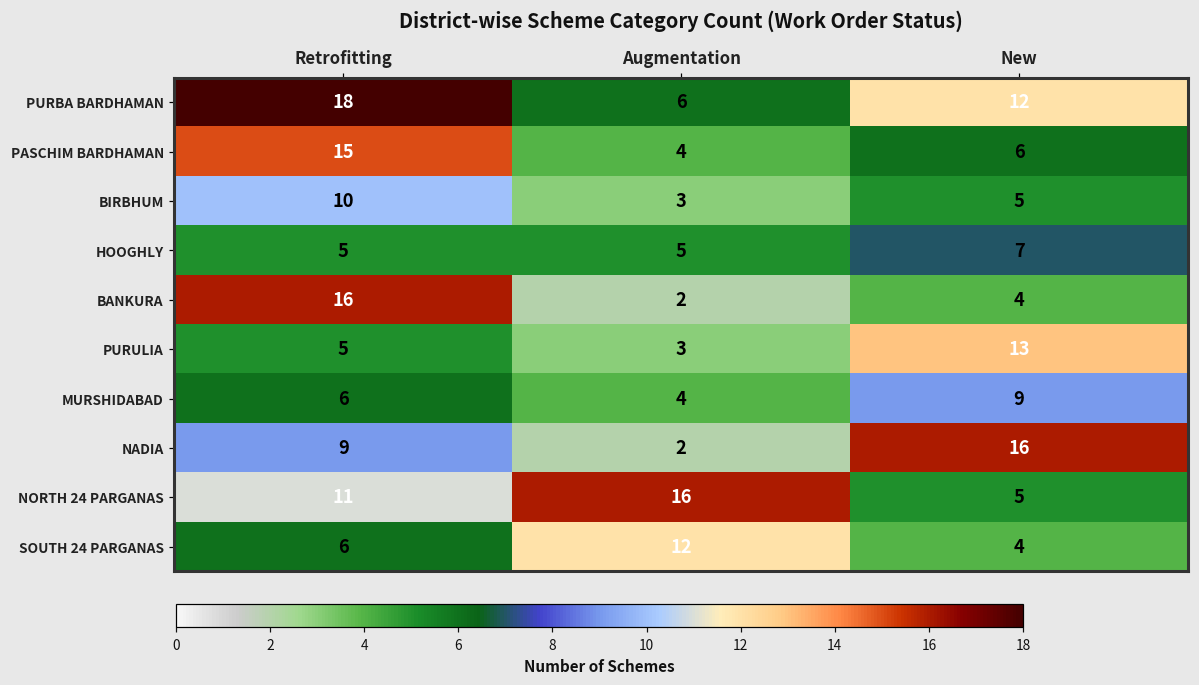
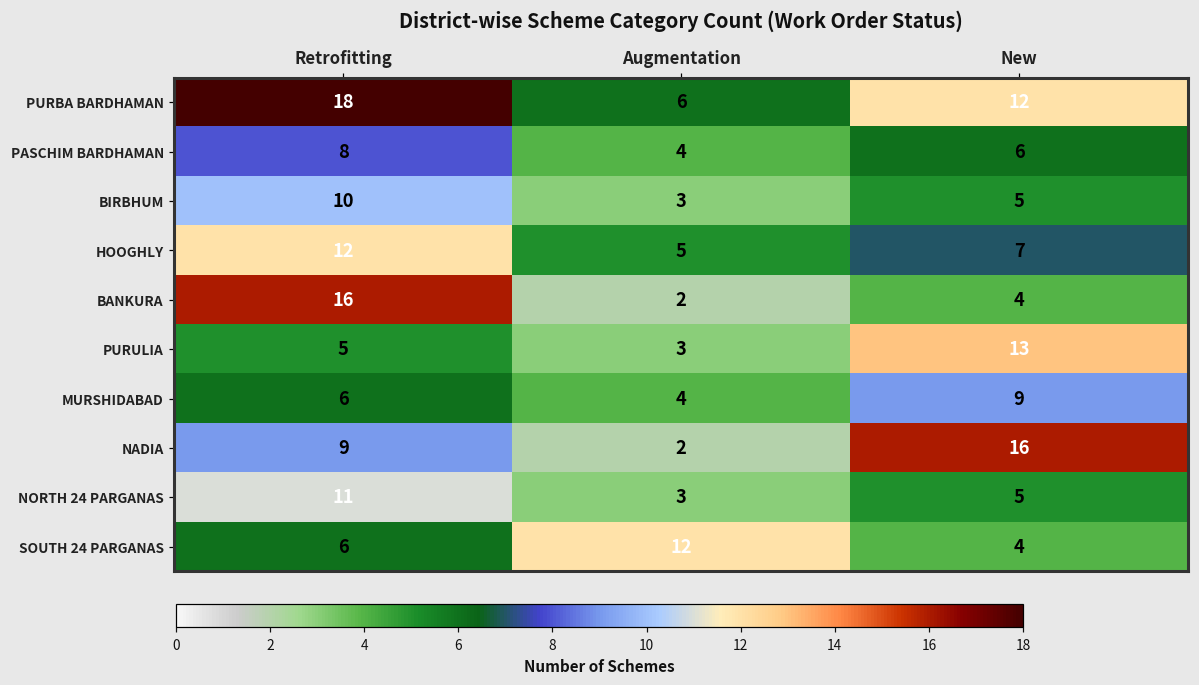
  {
    "PURBA BARDHAMAN": {
      "Retrofitting": 18,
      "Augmentation": 6,
      "New": 12
    },
    "PASCHIM BARDHAMAN": {
-     "Retrofitting": 15,
+     "Retrofitting": 8,
      "Augmentation": 4,
      "New": 6
    },
    "BIRBHUM": {
      "Retrofitting": 10,
      "Augmentation": 3,
      "New": 5
    },
    "HOOGHLY": {
-     "Retrofitting": 5,
+     "Retrofitting": 12,
      "Augmentation": 5,
      "New": 7
    },
    "BANKURA": {
      "Retrofitting": 16,
      "Augmentation": 2,
      "New": 4
    },
    "PURULIA": {
      "Retrofitting": 5,
      "Augmentation": 3,
      "New": 13
    },
    "MURSHIDABAD": {
      "Retrofitting": 6,
      "Augmentation": 4,
      "New": 9
    },
    "NADIA": {
      "Retrofitting": 9,
      "Augmentation": 2,
      "New": 16
    },
    "NORTH 24 PARGANAS": {
-     "Augmentation": 16,
+     "Augmentation": 3,
      "New": 5
    },
    "SOUTH 24 PARGANAS": {
      "Retrofitting": 6,
      "Augmentation": 12,
      "New": 4
    }
  }
